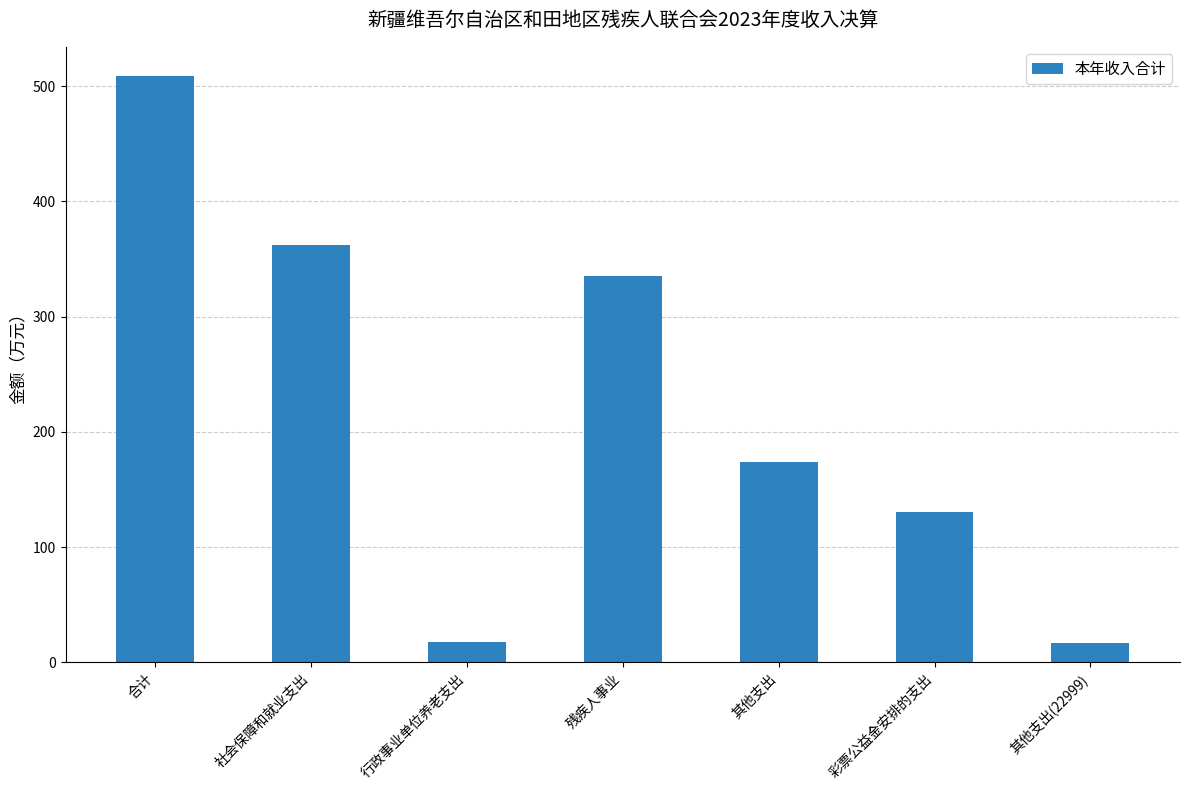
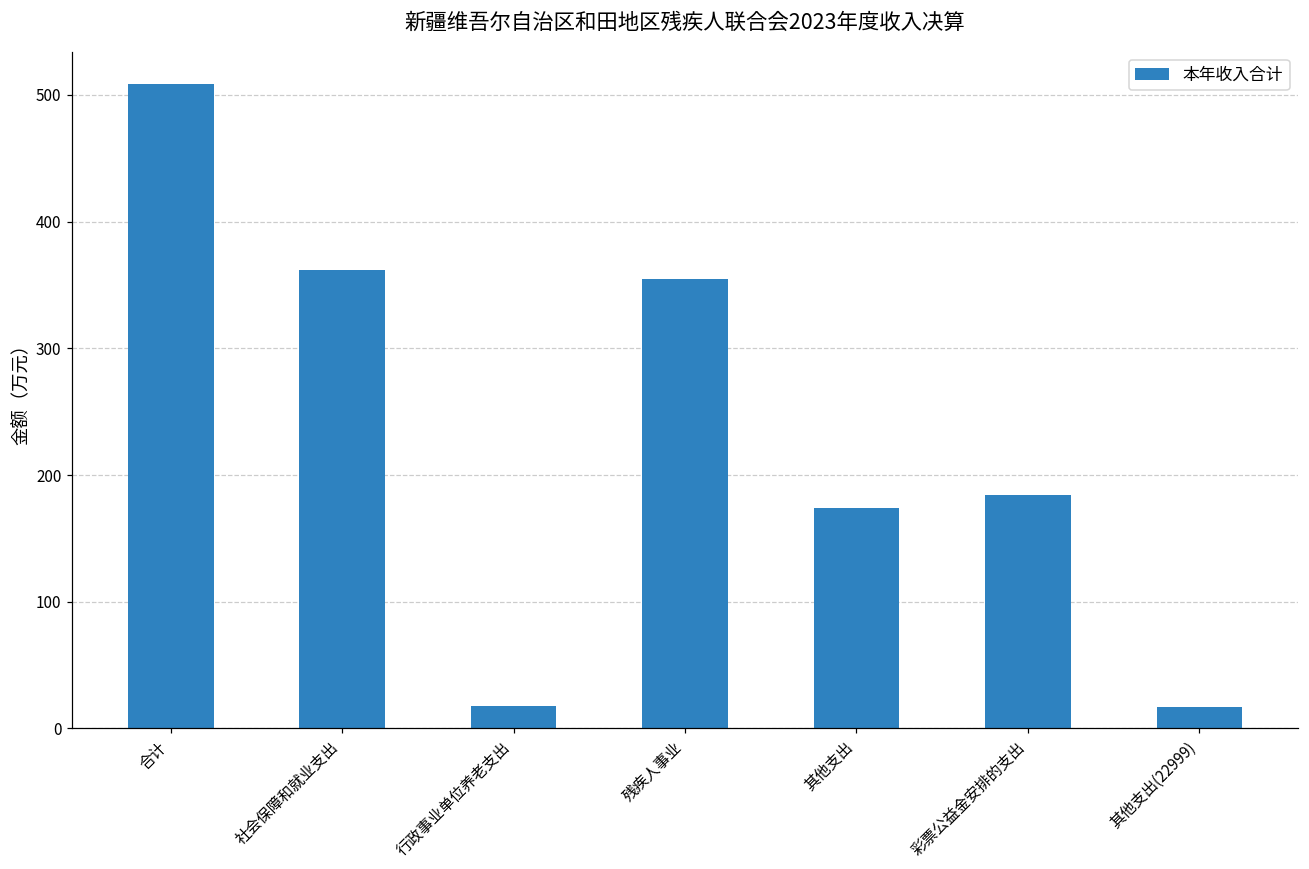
  {
    "合计": 509,
    "社会保障和就业支出": 362,
    "行政事业单位养老支出": 18,
-   "残疾人事业": 335,
+   "残疾人事业": 354,
    "其他支出": 174,
-   "彩票公益金安排的支出": 130,
+   "彩票公益金安排的支出": 184,
    "其他支出(22999)": 17
  }
